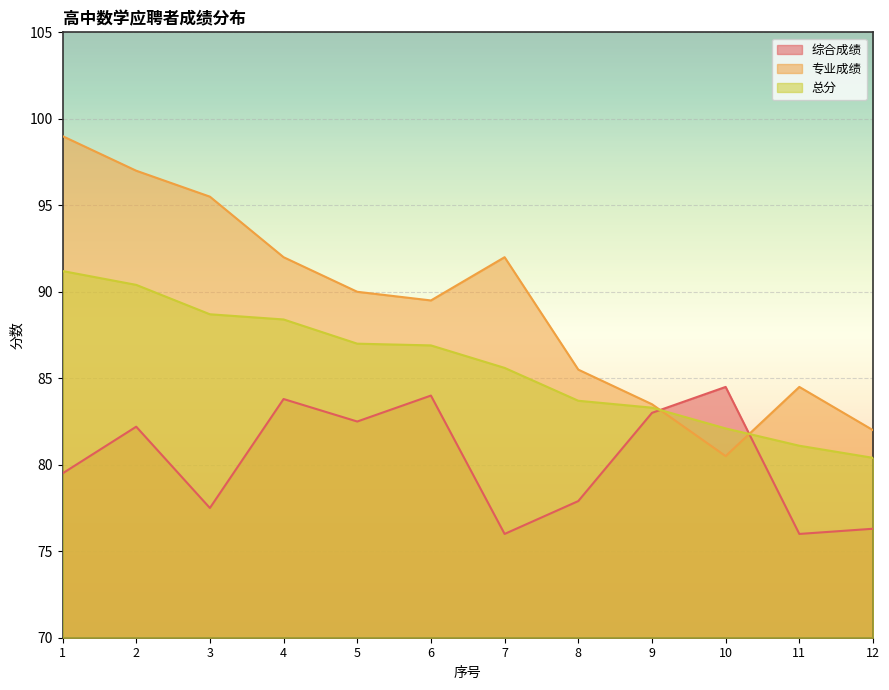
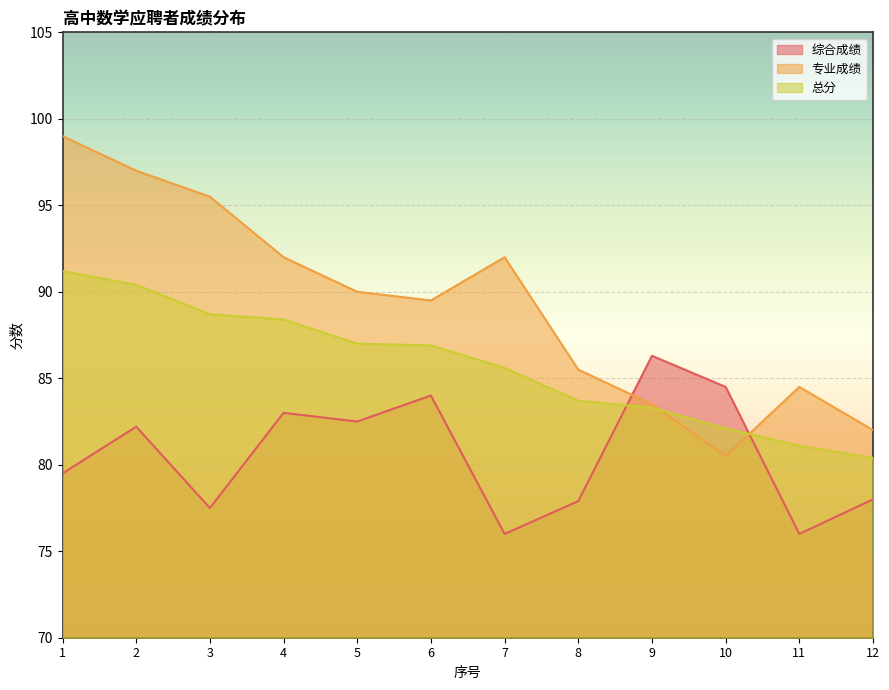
  {
    "综合成绩": {
      "1": 79.5,
      "2": 82.2,
      "3": 77.5,
-     "4": 83.8,
+     "4": 83.0,
      "5": 82.5,
      "6": 84.0,
      "7": 76.0,
      "8": 77.9,
-     "9": 83.0,
+     "9": 86.3,
      "10": 84.5,
      "11": 76.0,
-     "12": 76.3
+     "12": 78.0
    }
  }
